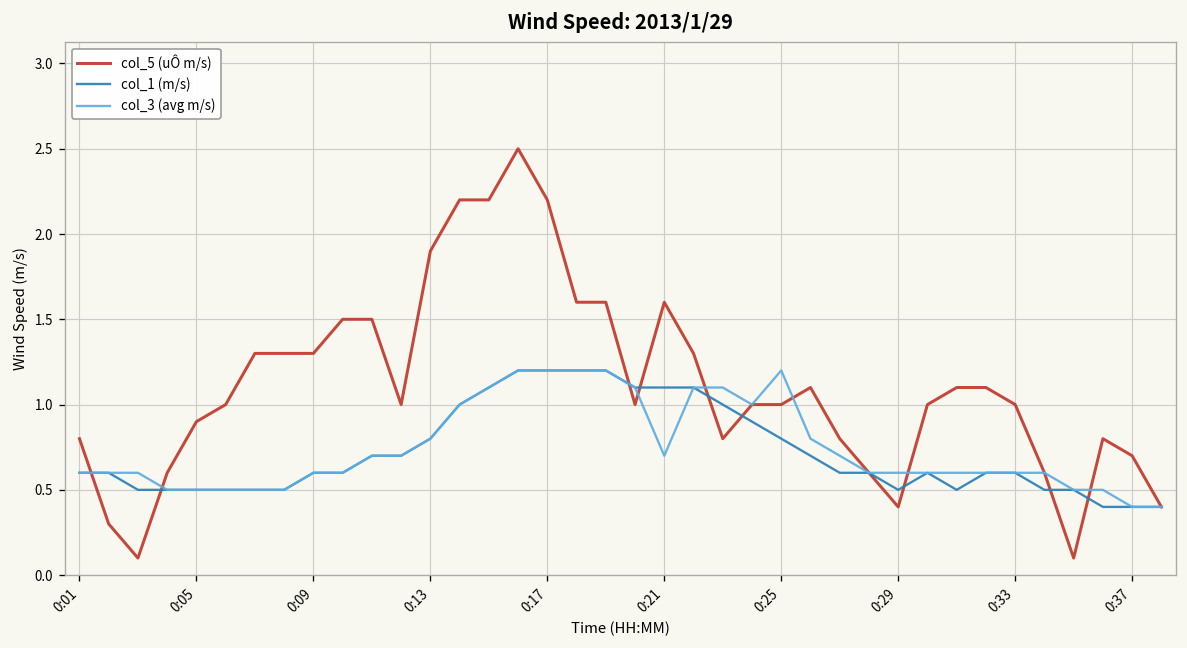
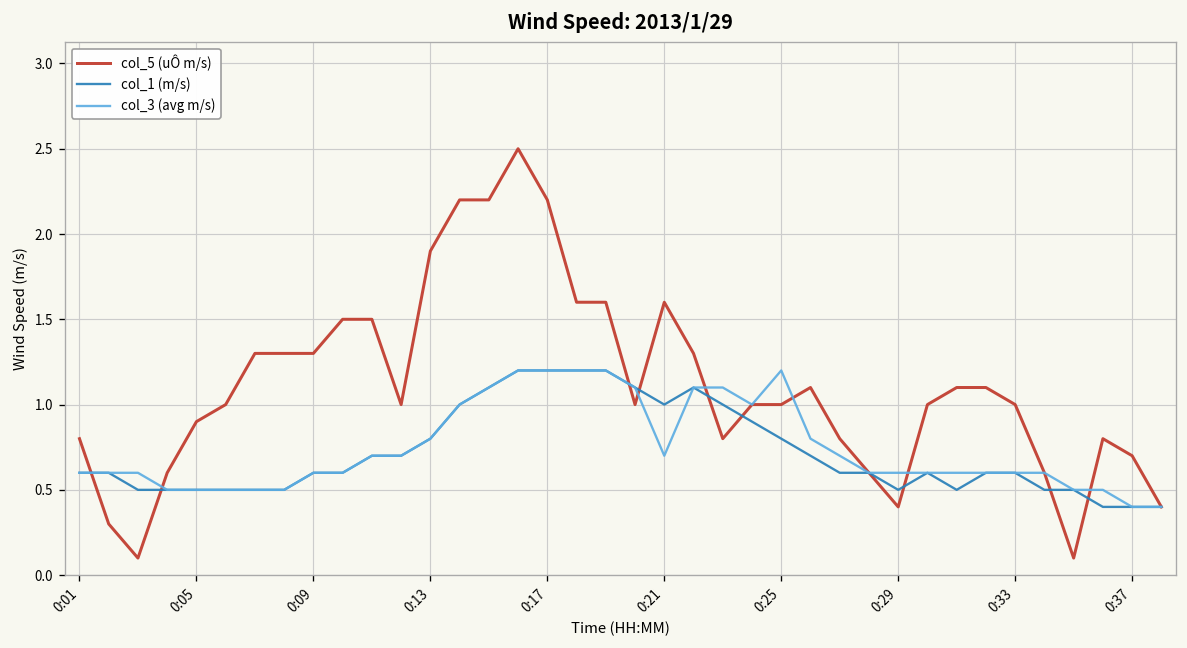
  {
    "col_5 (uÔ m/s)": {
      "0:01": 0.8,
      "0:05": 0.9,
      "0:09": 1.3,
      "0:13": 1.9,
      "0:17": 2.2,
      "0:21": 1.6,
      "0:25": 1.0,
      "0:29": 0.4,
      "0:33": 1.0,
      "0:37": 0.7
    },
    "col_1 (m/s)": {
-     "0:21": 1.1,
+     "0:21": 1.0,
      "0:25": 0.8,
      "0:29": 0.5
    },
    "col_3 (avg m/s)": {
      "0:21": 0.7,
      "0:25": 1.2,
      "0:29": 0.6
    }
  }
